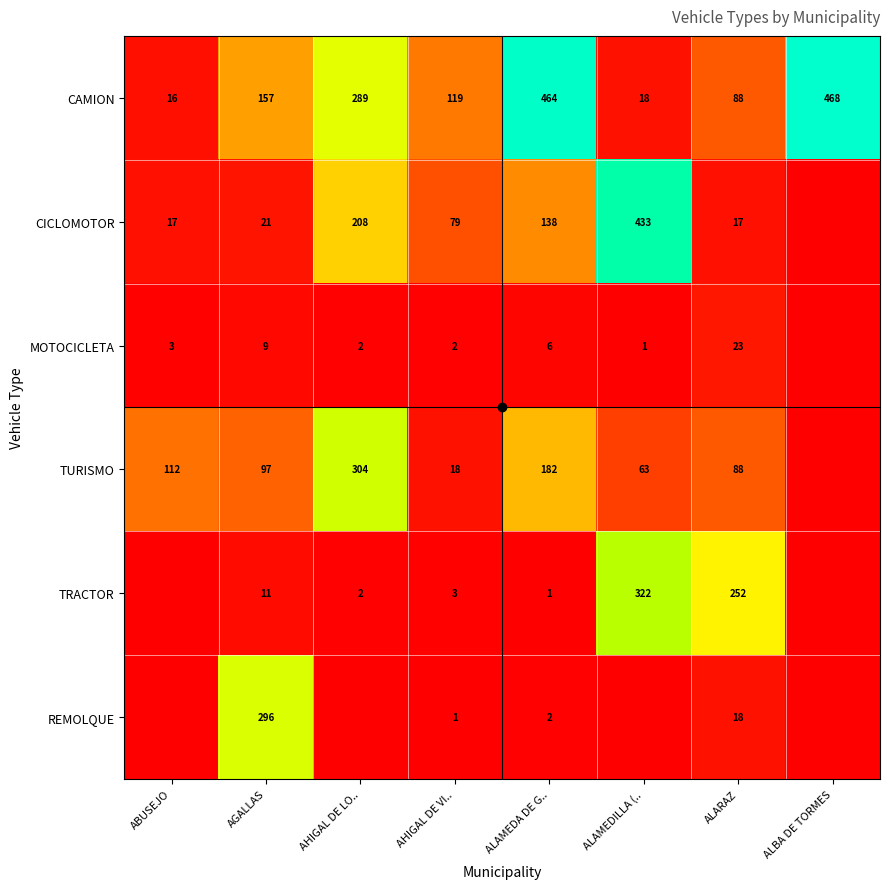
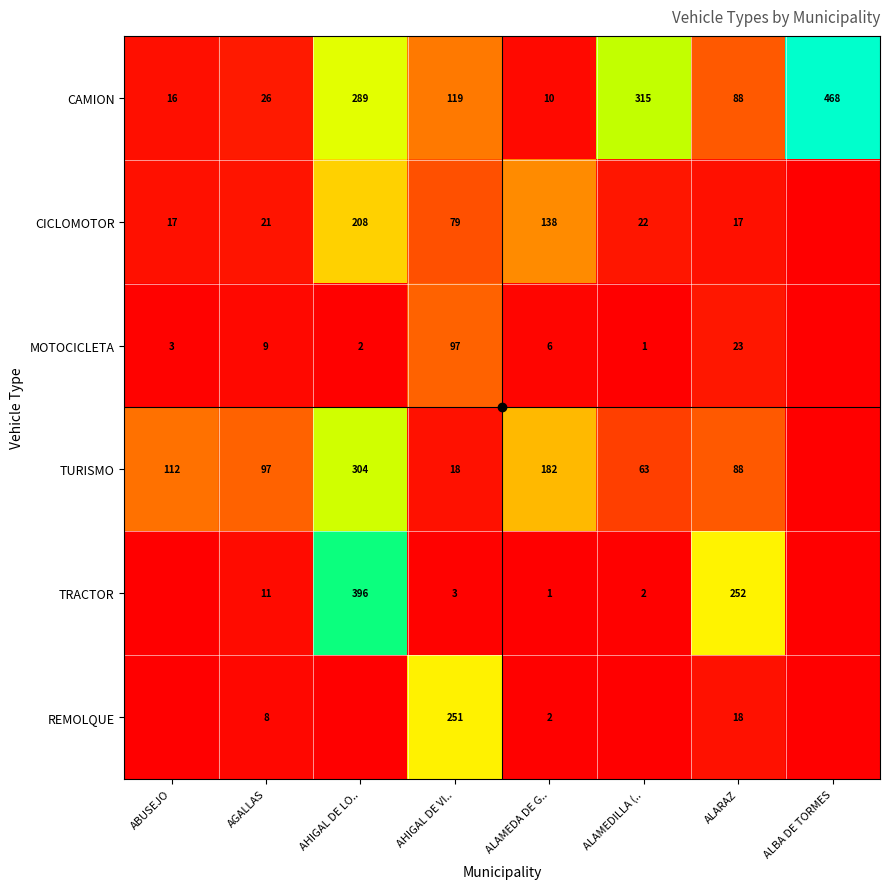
  {
    "CAMION": {
      "ABUSEJO": 16,
-     "AGALLAS": 157,
+     "AGALLAS": 26,
      "AHIGAL DE LO..": 289,
      "AHIGAL DE VI..": 119,
-     "ALAMEDA DE G..": 464,
-     "ALAMEDILLA (..": 18,
+     "ALAMEDA DE G..": 10,
+     "ALAMEDILLA (..": 315,
      "ALARAZ": 88,
      "ALBA DE TORMES": 468
    },
    "CICLOMOTOR": {
      "ABUSEJO": 17,
      "AGALLAS": 21,
      "AHIGAL DE LO..": 208,
      "AHIGAL DE VI..": 79,
      "ALAMEDA DE G..": 138,
-     "ALAMEDILLA (..": 433,
+     "ALAMEDILLA (..": 22,
      "ALARAZ": 17
    },
    "MOTOCICLETA": {
      "ABUSEJO": 3,
      "AGALLAS": 9,
      "AHIGAL DE LO..": 2,
-     "AHIGAL DE VI..": 2,
+     "AHIGAL DE VI..": 97,
      "ALAMEDA DE G..": 6,
      "ALAMEDILLA (..": 1,
      "ALARAZ": 23
    },
    "TURISMO": {
      "ABUSEJO": 112,
      "AGALLAS": 97,
      "AHIGAL DE LO..": 304,
      "AHIGAL DE VI..": 18,
      "ALAMEDA DE G..": 182,
      "ALAMEDILLA (..": 63,
      "ALARAZ": 88
    },
    "TRACTOR": {
      "AGALLAS": 11,
-     "AHIGAL DE LO..": 2,
+     "AHIGAL DE LO..": 396,
      "AHIGAL DE VI..": 3,
      "ALAMEDA DE G..": 1,
-     "ALAMEDILLA (..": 322,
+     "ALAMEDILLA (..": 2,
      "ALARAZ": 252
    },
    "REMOLQUE": {
-     "AGALLAS": 296,
-     "AHIGAL DE VI..": 1,
+     "AGALLAS": 8,
+     "AHIGAL DE VI..": 251,
      "ALAMEDA DE G..": 2,
      "ALARAZ": 18
    }
  }
